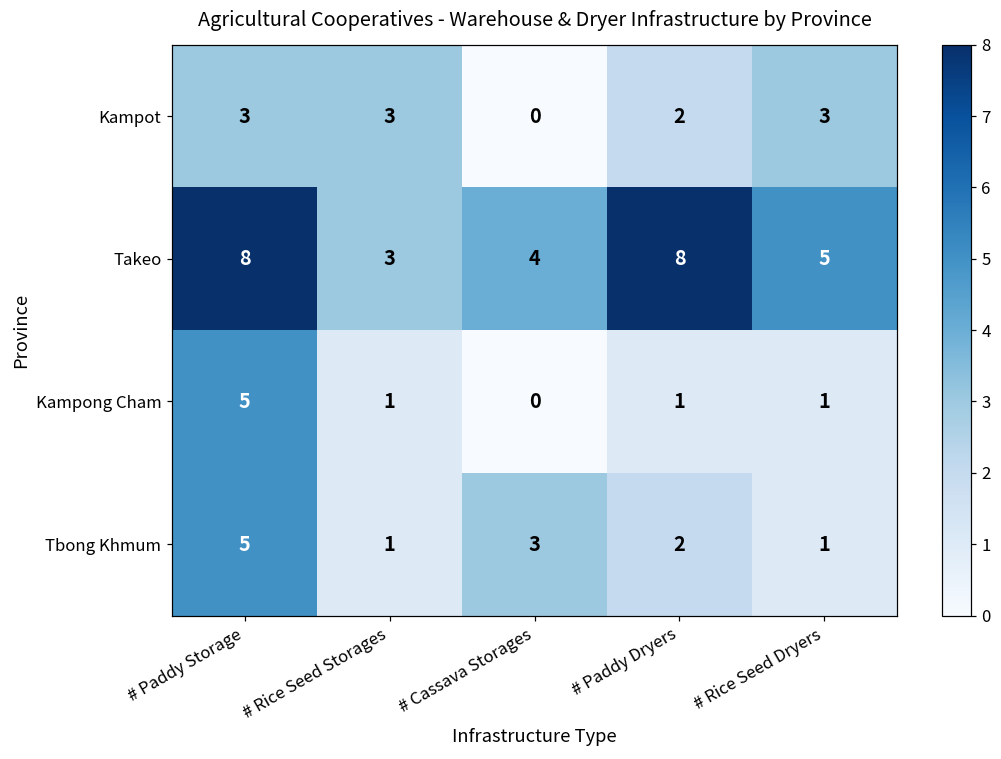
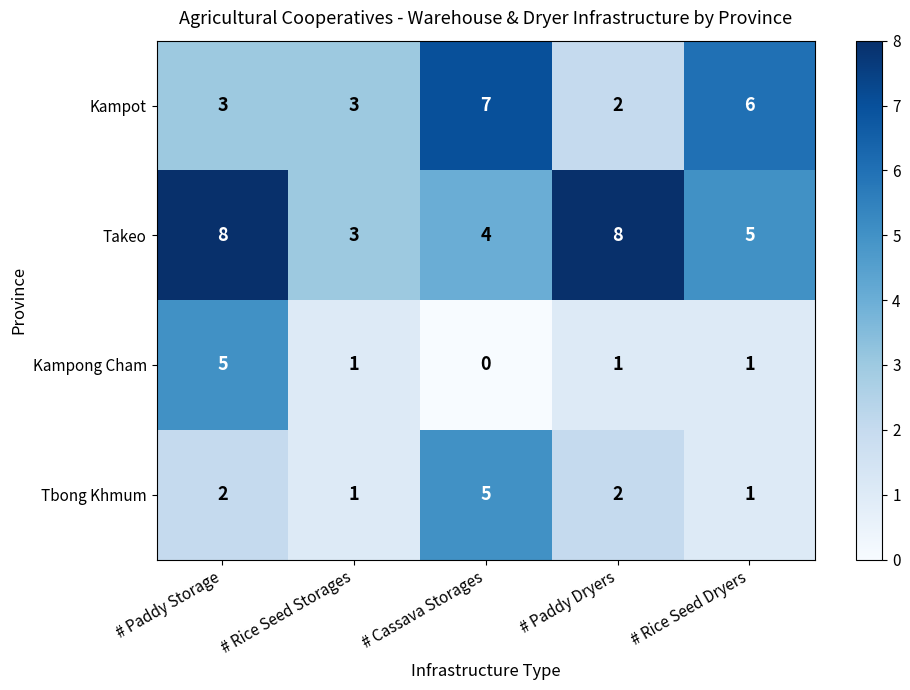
  {
    "Kampot": {
      "# Paddy Storage": 3,
      "# Rice Seed Storages": 3,
-     "# Cassava Storages": 0,
+     "# Cassava Storages": 7,
      "# Paddy Dryers": 2,
-     "# Rice Seed Dryers": 3
+     "# Rice Seed Dryers": 6
    },
    "Takeo": {
      "# Paddy Storage": 8,
      "# Rice Seed Storages": 3,
      "# Cassava Storages": 4,
      "# Paddy Dryers": 8,
      "# Rice Seed Dryers": 5
    },
    "Kampong Cham": {
      "# Paddy Storage": 5,
      "# Rice Seed Storages": 1,
      "# Cassava Storages": 0,
      "# Paddy Dryers": 1,
      "# Rice Seed Dryers": 1
    },
    "Tbong Khmum": {
-     "# Paddy Storage": 5,
+     "# Paddy Storage": 2,
      "# Rice Seed Storages": 1,
-     "# Cassava Storages": 3,
+     "# Cassava Storages": 5,
      "# Paddy Dryers": 2,
      "# Rice Seed Dryers": 1
    }
  }
